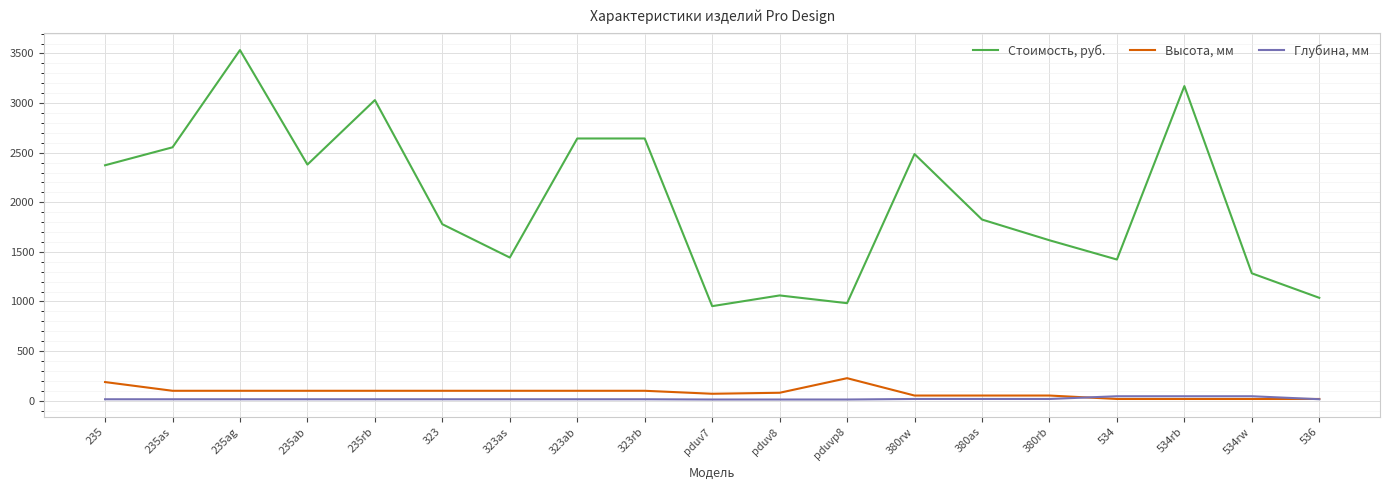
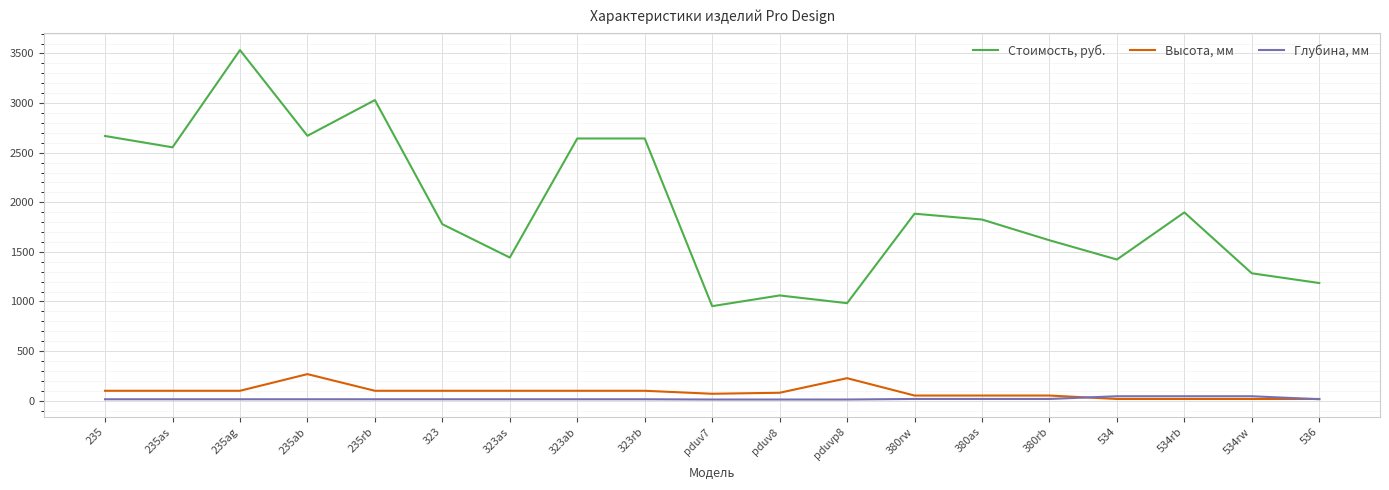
  {
    "Стоимость, руб.": {
-     "235": 2400,
+     "235": 2700,
      "235as": 2600,
      "235ag": 3500,
-     "235ab": 2400,
+     "235ab": 2700,
      "235rb": 3000,
      "323": 1800,
      "323as": 1400,
      "323ab": 2600,
      "323rb": 2600,
      "pduv7": 1000,
      "pduv8": 1100,
      "pduvp8": 1000,
-     "380rw": 2500,
+     "380rw": 1900,
      "380as": 1800,
      "380rb": 1600,
      "534": 1400,
-     "534rb": 3200,
+     "534rb": 1900,
      "534rw": 1300,
-     "536": 1000
+     "536": 1200
    },
    "Высота, мм": {
-     "235": 200,
+     "235": 100,
      "235as": 100,
      "235ag": 100,
-     "235ab": 100,
+     "235ab": 300,
      "235rb": 100,
      "323": 100,
      "323as": 100,
      "323ab": 100,
      "323rb": 100,
      "pduv7": 100,
      "pduv8": 100,
      "pduvp8": 200,
      "380rw": 100,
      "380as": 100,
      "380rb": 100,
      "534": 0,
      "534rb": 0,
      "534rw": 0
    },
    "Глубина, мм": {
      "235": 0,
      "235as": 0,
      "235ag": 0,
      "235ab": 0,
      "235rb": 0,
      "323": 0,
      "323as": 0,
      "323ab": 0,
      "323rb": 0,
      "pduv7": 0,
      "pduv8": 0,
      "pduvp8": 0,
      "380rw": 0,
      "380as": 0,
      "380rb": 0,
      "534": 0,
      "534rb": 0,
      "534rw": 0
    }
  }
